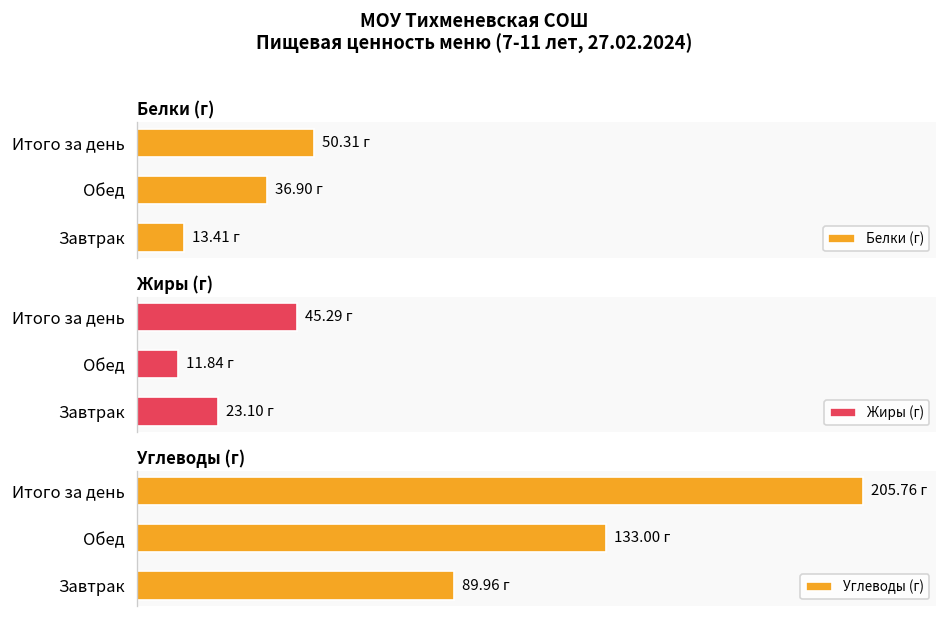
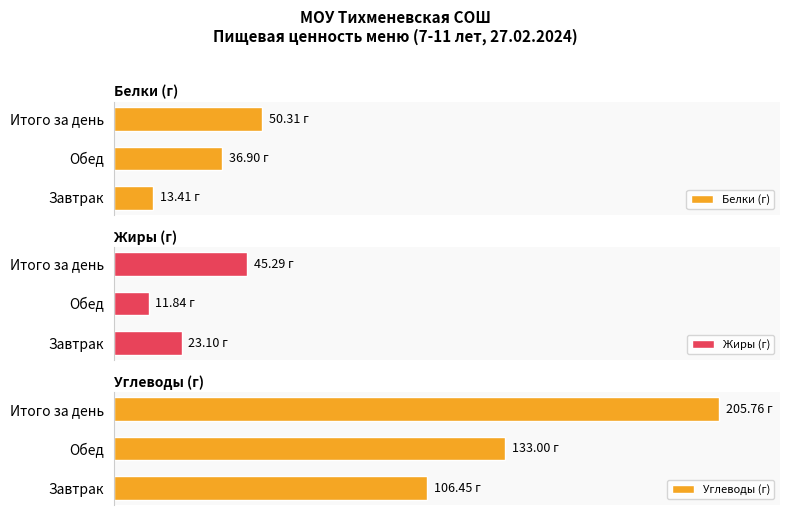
  {
    "Белки (г)": {
      "Итого за день": 50.31,
      "Обед": 36.90,
      "Завтрак": 13.41
    },
    "Жиры (г)": {
      "Итого за день": 45.29,
      "Обед": 11.84,
      "Завтрак": 23.10
    },
    "Углеводы (г)": {
      "Итого за день": 205.76,
      "Обед": 133.00,
-     "Завтрак": 89.96
+     "Завтрак": 106.45
    }
  }
